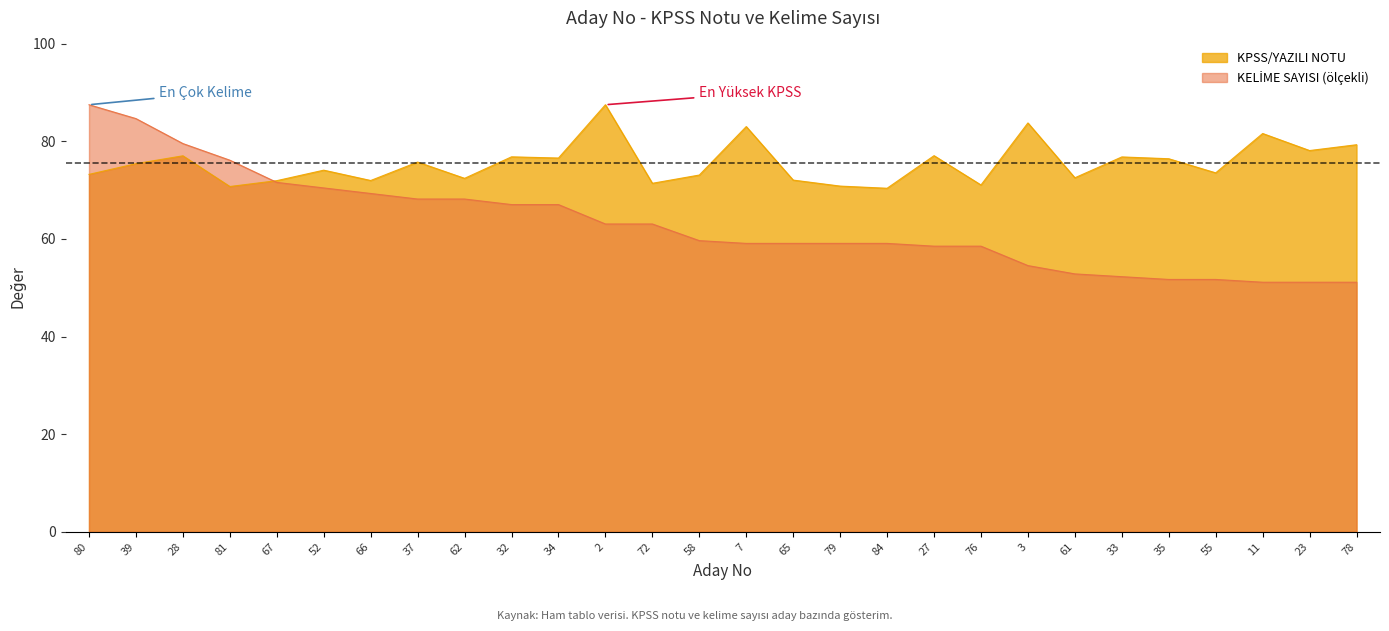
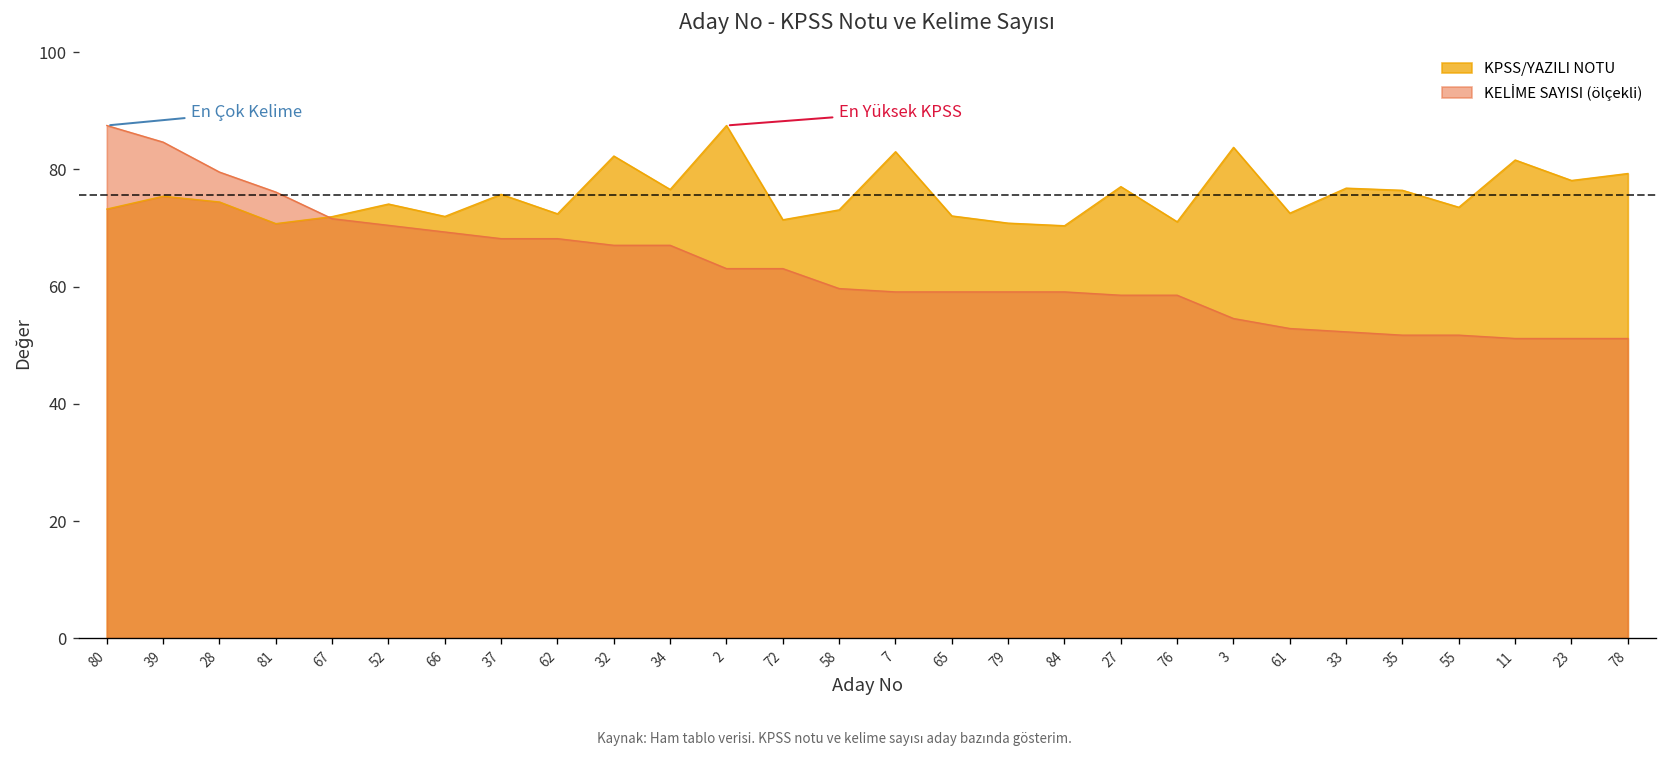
  {
    "KPSS/YAZILI NOTU": {
      "80": 73,
      "39": 75,
-     "28": 77,
+     "28": 74,
      "81": 71,
      "52": 74,
      "66": 72,
      "37": 76,
      "62": 72,
-     "32": 77,
+     "32": 82,
      "34": 77,
      "2": 88,
      "72": 71,
      "58": 73,
      "7": 83,
      "65": 72,
      "79": 71,
      "84": 70,
      "27": 77,
      "76": 71,
      "3": 84,
      "61": 73,
      "33": 77,
      "35": 76,
      "55": 74,
      "11": 82,
      "23": 78,
      "78": 79
    },
    "KELİME SAYISI (ölçekli)": {
      "80": 88,
      "39": 85,
      "28": 80,
      "81": 76,
      "52": 70,
      "66": 69,
      "37": 68,
      "62": 68,
      "32": 67,
      "34": 67,
      "2": 63,
      "72": 63,
      "58": 60,
      "7": 59,
      "65": 59,
      "79": 59,
      "84": 59,
      "27": 59,
      "76": 59,
      "3": 55,
      "61": 53,
      "33": 52,
      "35": 52,
      "55": 52,
      "11": 51,
      "23": 51,
      "78": 51
    }
  }
